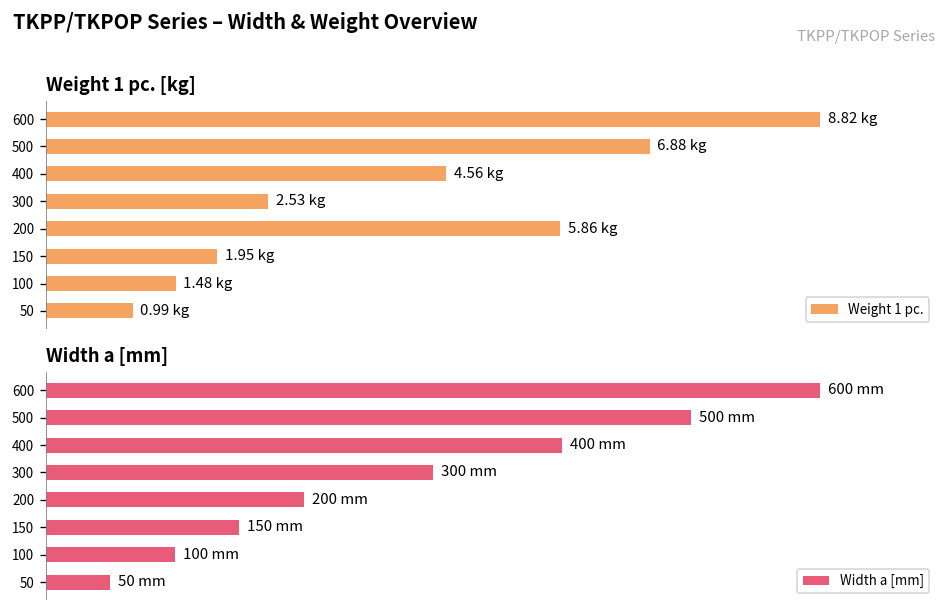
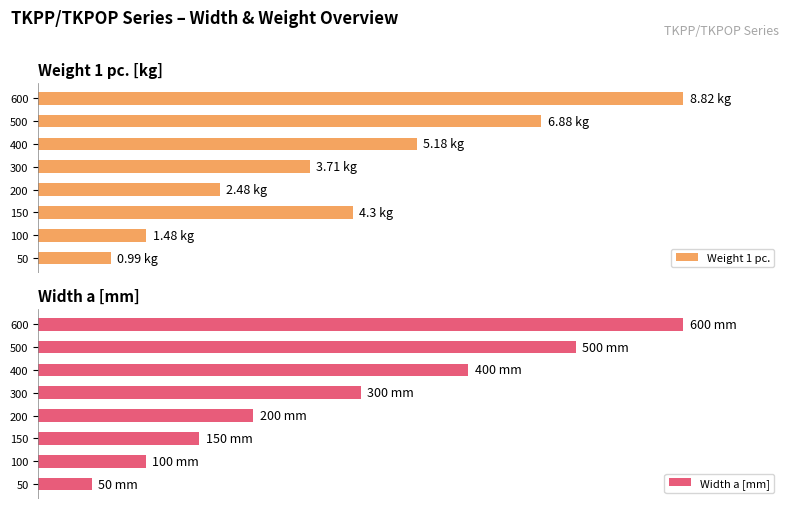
  {
    "Weight 1 pc. [kg]": {
-     "400": 4.56,
-     "300": 2.53,
-     "200": 5.86,
-     "150": 1.95
+     "400": 5.18,
+     "300": 3.71,
+     "200": 2.48,
+     "150": 4.3
    }
  }
